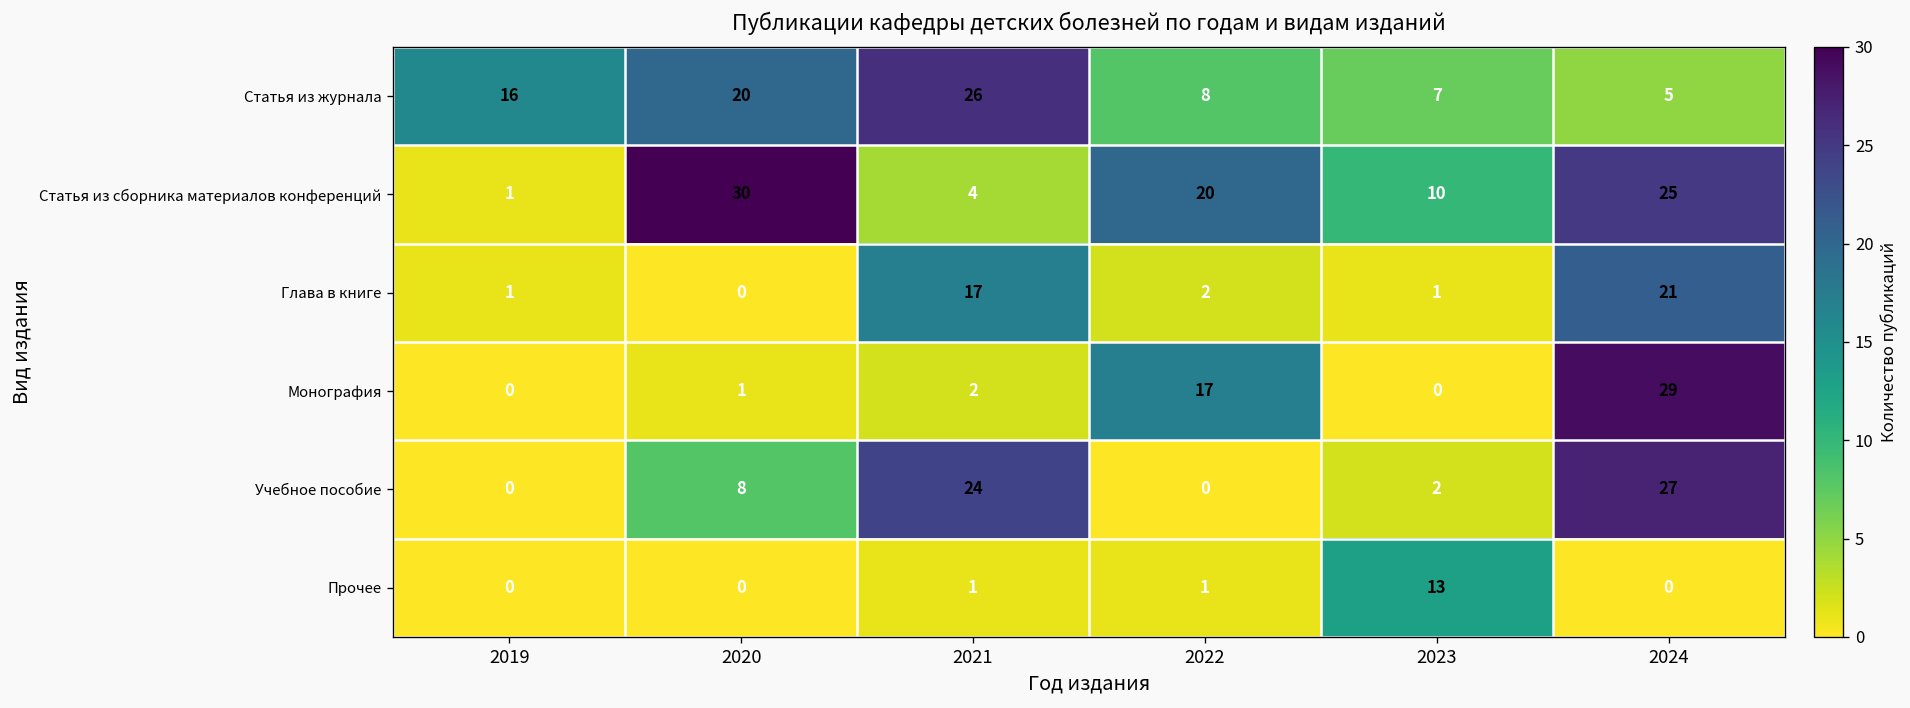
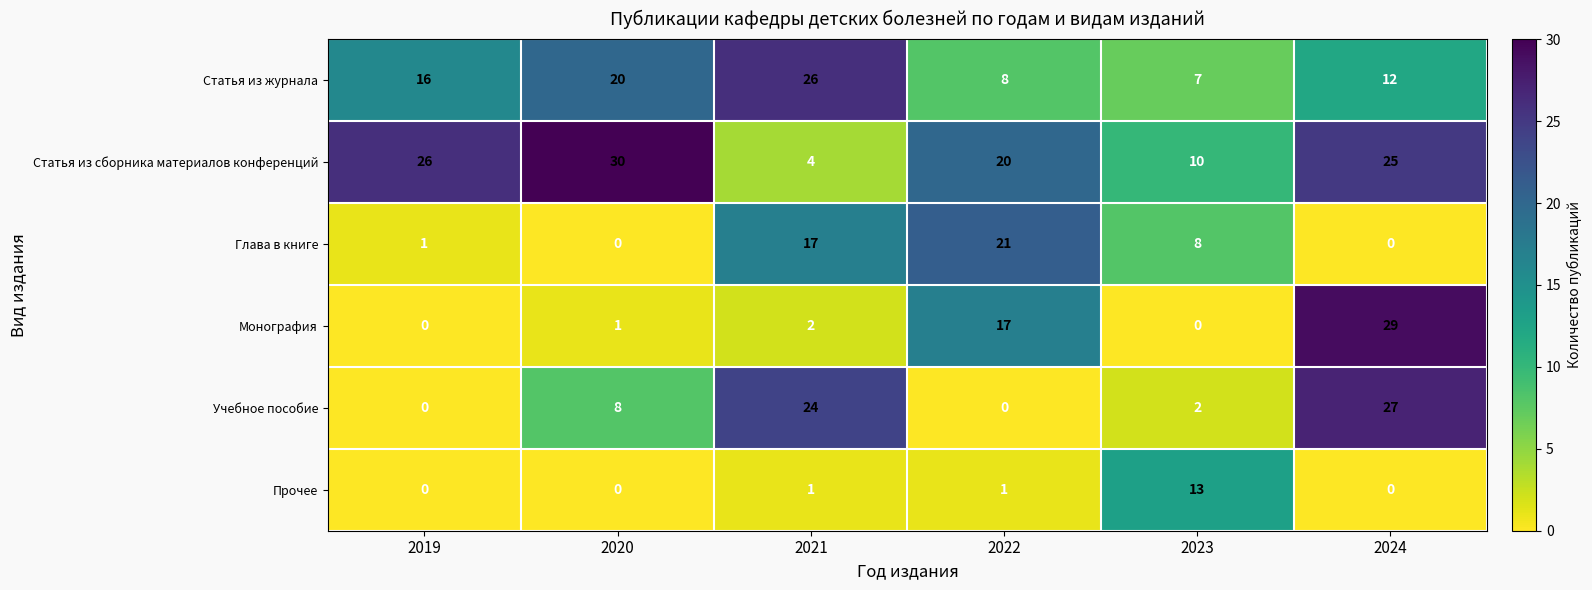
  {
    "Статья из журнала": {
      "2019": 16,
      "2020": 20,
      "2021": 26,
      "2022": 8,
      "2023": 7,
-     "2024": 5
+     "2024": 12
    },
    "Статья из сборника материалов конференций": {
-     "2019": 1,
+     "2019": 26,
      "2020": 30,
      "2021": 4,
      "2022": 20,
      "2023": 10,
      "2024": 25
    },
    "Глава в книге": {
      "2019": 1,
      "2020": 0,
      "2021": 17,
-     "2022": 2,
-     "2023": 1,
-     "2024": 21
+     "2022": 21,
+     "2023": 8,
+     "2024": 0
    },
    "Монография": {
      "2019": 0,
      "2020": 1,
      "2021": 2,
      "2022": 17,
      "2023": 0,
      "2024": 29
    },
    "Учебное пособие": {
      "2019": 0,
      "2020": 8,
      "2021": 24,
      "2022": 0,
      "2023": 2,
      "2024": 27
    },
    "Прочее": {
      "2019": 0,
      "2020": 0,
      "2021": 1,
      "2022": 1,
      "2023": 13,
      "2024": 0
    }
  }
